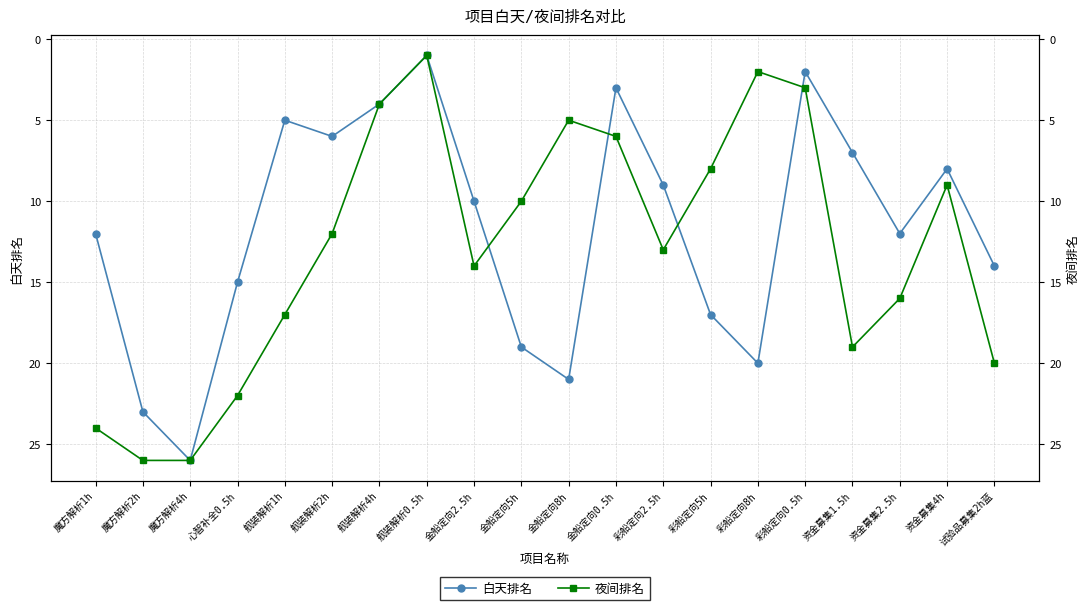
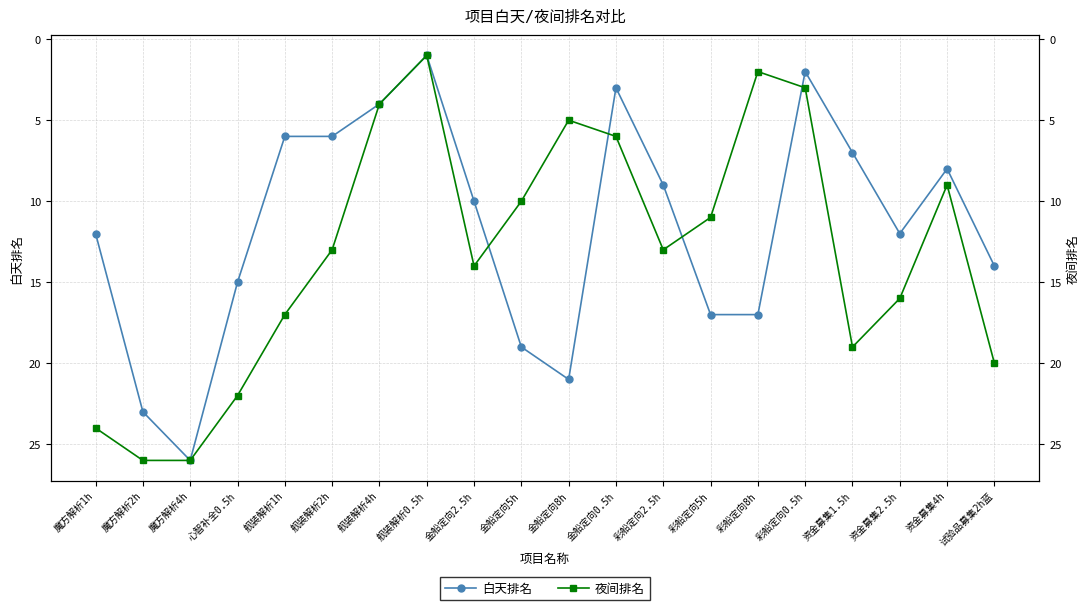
  {
    "白天排名": {
      "魔方解析1h": 12,
      "魔方解析2h": 23,
      "魔方解析4h": 26,
      "心智补全0.5h": 15,
-     "舰装解析1h": 5,
+     "舰装解析1h": 6,
      "舰装解析2h": 6,
      "舰装解析4h": 4,
      "舰装解析0.5h": 1,
      "金船定向2.5h": 10,
      "金船定向5h": 19,
      "金船定向8h": 21,
      "金船定向0.5h": 3,
      "彩船定向2.5h": 9,
      "彩船定向5h": 17,
-     "彩船定向8h": 20,
+     "彩船定向8h": 17,
      "彩船定向0.5h": 2,
      "资金募集1.5h": 7,
      "资金募集2.5h": 12,
      "资金募集4h": 8,
      "试验品募集2h蓝": 14
    },
    "夜间排名": {
      "魔方解析1h": 24,
      "魔方解析2h": 26,
      "魔方解析4h": 26,
      "心智补全0.5h": 22,
      "舰装解析1h": 17,
-     "舰装解析2h": 12,
+     "舰装解析2h": 13,
      "舰装解析4h": 4,
      "舰装解析0.5h": 1,
      "金船定向2.5h": 14,
      "金船定向5h": 10,
      "金船定向8h": 5,
      "金船定向0.5h": 6,
      "彩船定向2.5h": 13,
-     "彩船定向5h": 8,
+     "彩船定向5h": 11,
      "彩船定向8h": 2,
      "彩船定向0.5h": 3,
      "资金募集1.5h": 19,
      "资金募集2.5h": 16,
      "资金募集4h": 9,
      "试验品募集2h蓝": 20
    }
  }
